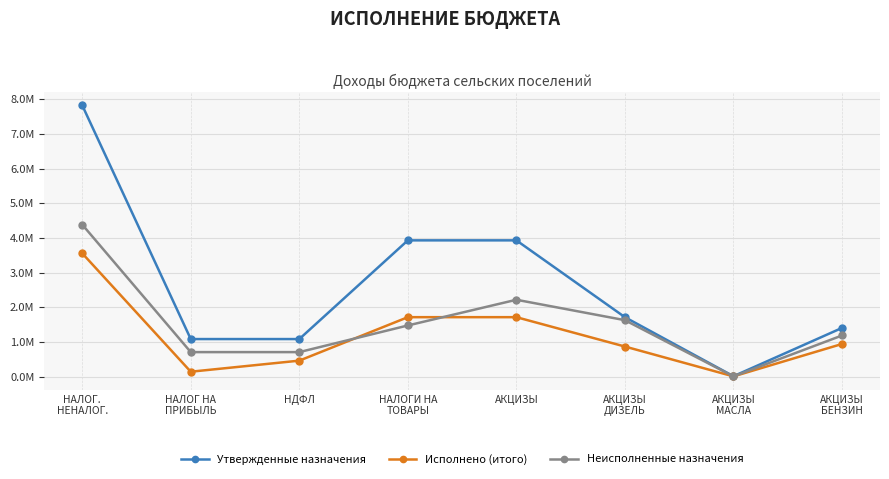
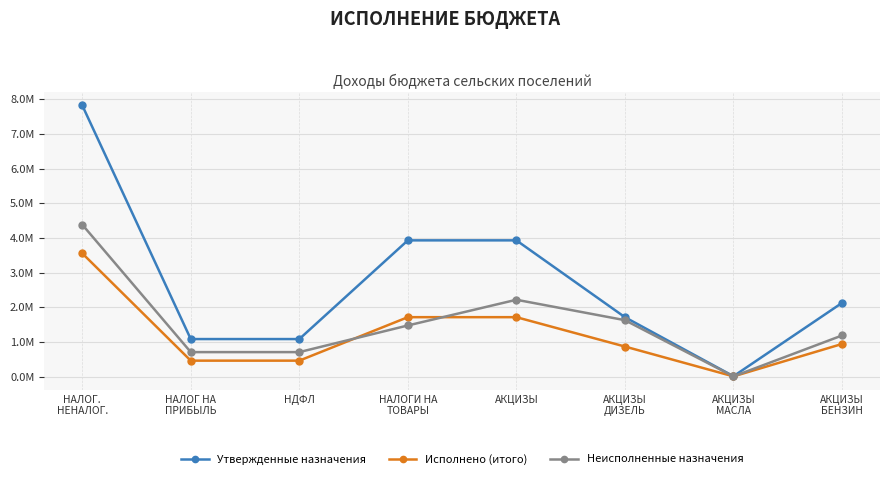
  {
    "Утвержденные назначения": {
      "НАЛОГ. НЕНАЛОГ.": 7800000,
      "НАЛОГ НА ПРИБЫЛЬ": 1100000,
      "НДФЛ": 1100000,
      "НАЛОГИ НА ТОВАРЫ": 3900000,
      "АКЦИЗЫ": 3900000,
      "АКЦИЗЫ ДИЗЕЛЬ": 1700000,
-     "АКЦИЗЫ БЕНЗИН": 1400000
+     "АКЦИЗЫ БЕНЗИН": 2100000
    },
    "Исполнено (итого)": {
      "НАЛОГ. НЕНАЛОГ.": 3600000,
-     "НАЛОГ НА ПРИБЫЛЬ": 100000,
+     "НАЛОГ НА ПРИБЫЛЬ": 500000,
      "НДФЛ": 500000,
      "НАЛОГИ НА ТОВАРЫ": 1700000,
      "АКЦИЗЫ": 1700000,
      "АКЦИЗЫ ДИЗЕЛЬ": 900000,
      "АКЦИЗЫ БЕНЗИН": 900000
    },
    "Неисполненные назначения": {
      "НАЛОГ. НЕНАЛОГ.": 4400000,
      "НАЛОГ НА ПРИБЫЛЬ": 700000,
      "НДФЛ": 700000,
      "НАЛОГИ НА ТОВАРЫ": 1500000,
      "АКЦИЗЫ": 2200000,
      "АКЦИЗЫ ДИЗЕЛЬ": 1600000,
      "АКЦИЗЫ БЕНЗИН": 1200000
    }
  }
